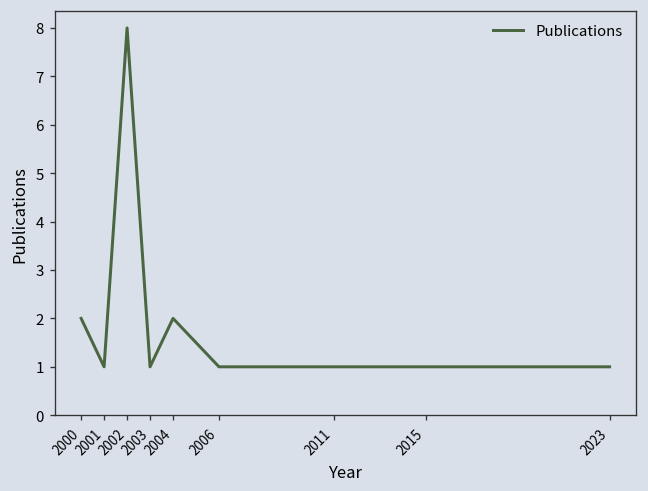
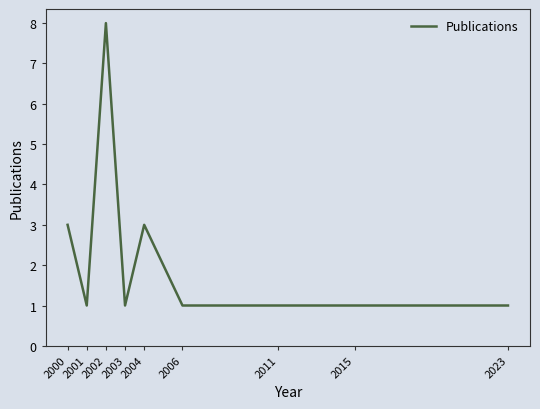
  {
-   "2000": 2,
+   "2000": 3,
    "2001": 1,
    "2002": 8,
    "2003": 1,
-   "2004": 2,
+   "2004": 3,
    "2006": 1,
    "2011": 1,
    "2015": 1,
    "2023": 1
  }
